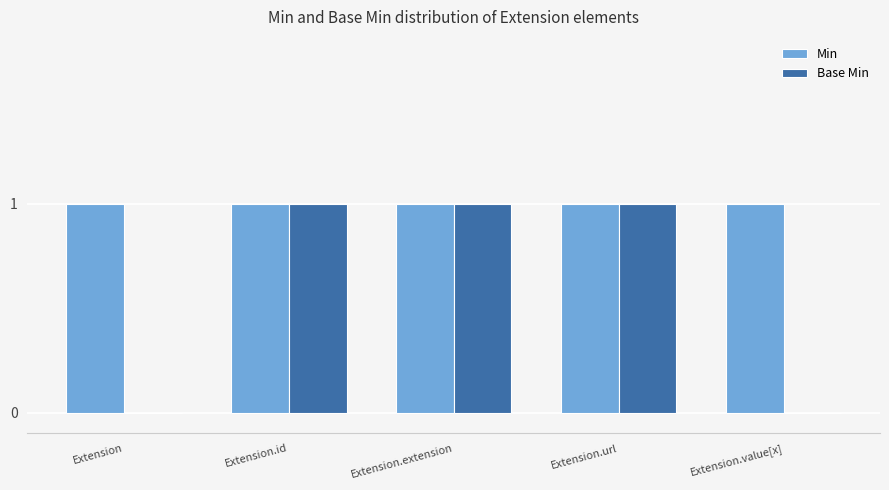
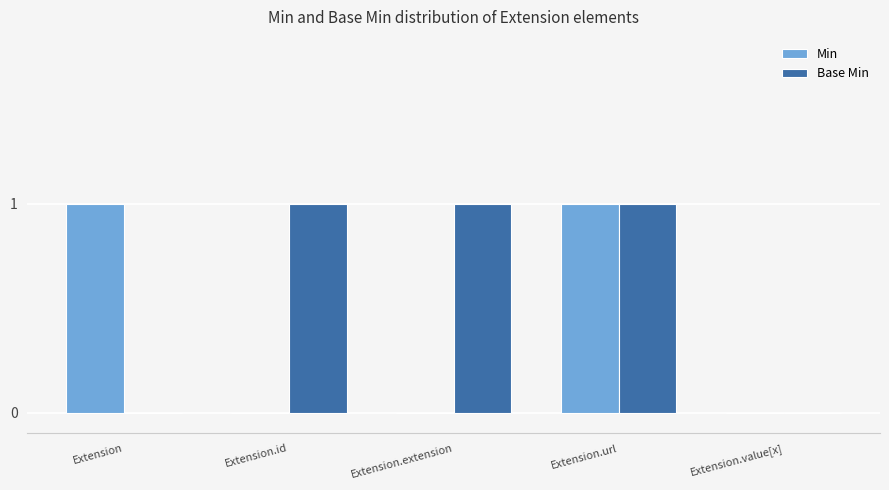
  {
    "Min": {
      "Extension": 1,
-     "Extension.id": 1,
-     "Extension.extension": 1,
+     "Extension.id": 0,
+     "Extension.extension": 0,
      "Extension.url": 1,
-     "Extension.value[x]": 1
+     "Extension.value[x]": 0
    },
    "Base Min": {
      "Extension": 0,
      "Extension.id": 1,
      "Extension.extension": 1,
      "Extension.url": 1,
      "Extension.value[x]": 0
    }
  }
